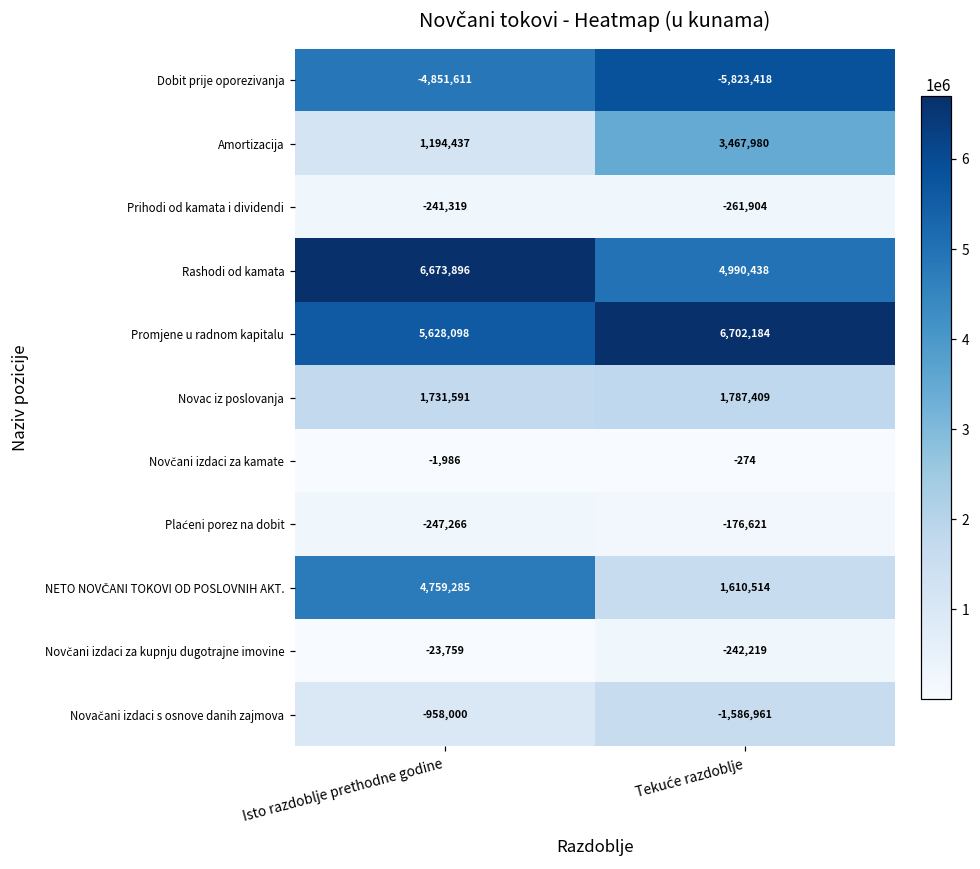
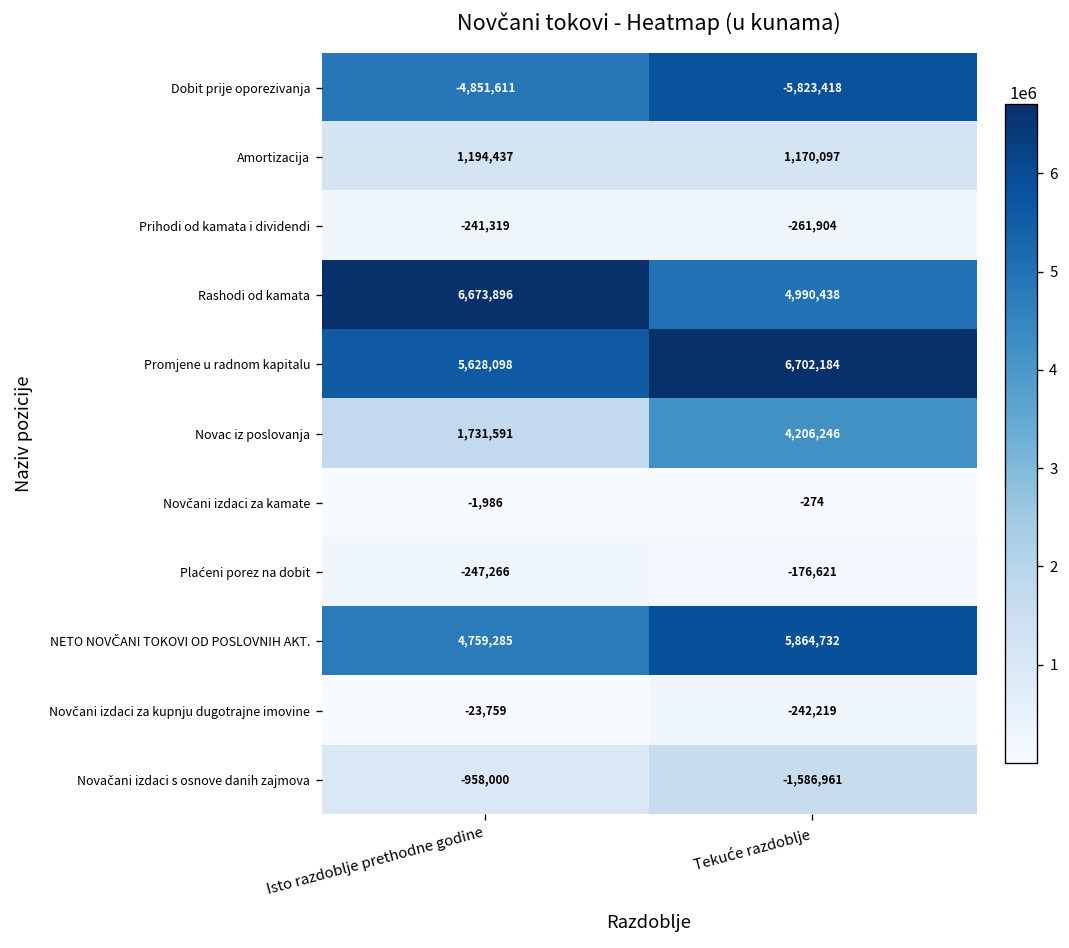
  {
    "Dobit prije oporezivanja": {
      "Isto razdoblje prethodne godine": "-4,851,611",
      "Tekuće razdoblje": "-5,823,418"
    },
    "Amortizacija": {
      "Isto razdoblje prethodne godine": "1,194,437",
-     "Tekuće razdoblje": "3,467,980"
+     "Tekuće razdoblje": "1,170,097"
    },
    "Prihodi od kamata i dividendi": {
      "Isto razdoblje prethodne godine": "-241,319",
      "Tekuće razdoblje": "-261,904"
    },
    "Rashodi od kamata": {
      "Isto razdoblje prethodne godine": "6,673,896",
      "Tekuće razdoblje": "4,990,438"
    },
    "Promjene u radnom kapitalu": {
      "Isto razdoblje prethodne godine": "5,628,098",
      "Tekuće razdoblje": "6,702,184"
    },
    "Novac iz poslovanja": {
      "Isto razdoblje prethodne godine": "1,731,591",
-     "Tekuće razdoblje": "1,787,409"
+     "Tekuće razdoblje": "4,206,246"
    },
    "Novčani izdaci za kamate": {
      "Isto razdoblje prethodne godine": "-1,986",
      "Tekuće razdoblje": "-274"
    },
    "Plaćeni porez na dobit": {
      "Isto razdoblje prethodne godine": "-247,266",
      "Tekuće razdoblje": "-176,621"
    },
    "NETO NOVČANI TOKOVI OD POSLOVNIH AKT.": {
      "Isto razdoblje prethodne godine": "4,759,285",
-     "Tekuće razdoblje": "1,610,514"
+     "Tekuće razdoblje": "5,864,732"
    },
    "Novčani izdaci za kupnju dugotrajne imovine": {
      "Isto razdoblje prethodne godine": "-23,759",
      "Tekuće razdoblje": "-242,219"
    },
    "Novačani izdaci s osnove danih zajmova": {
      "Isto razdoblje prethodne godine": "-958,000",
      "Tekuće razdoblje": "-1,586,961"
    }
  }
